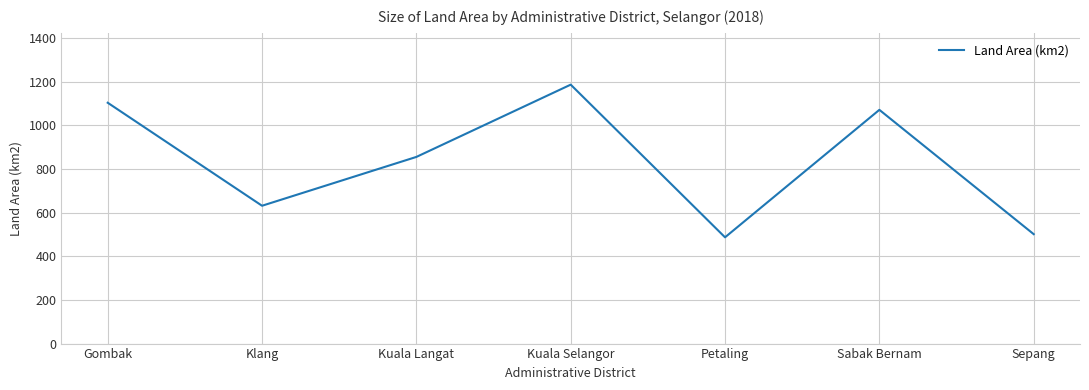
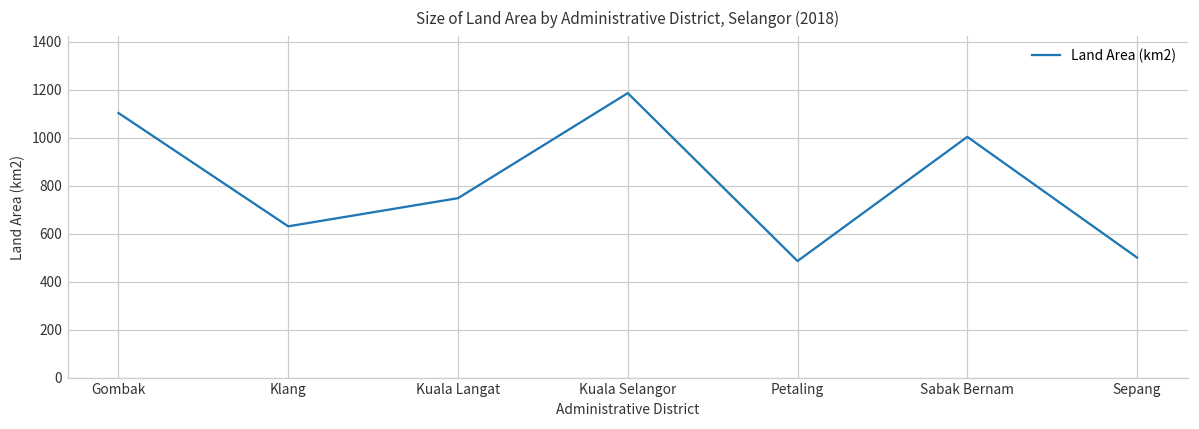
  {
    "Gombak": 1100,
    "Klang": 630,
-   "Kuala Langat": 860,
+   "Kuala Langat": 750,
    "Kuala Selangor": 1190,
    "Petaling": 490,
-   "Sabak Bernam": 1070,
+   "Sabak Bernam": 1000,
    "Sepang": 500
  }
